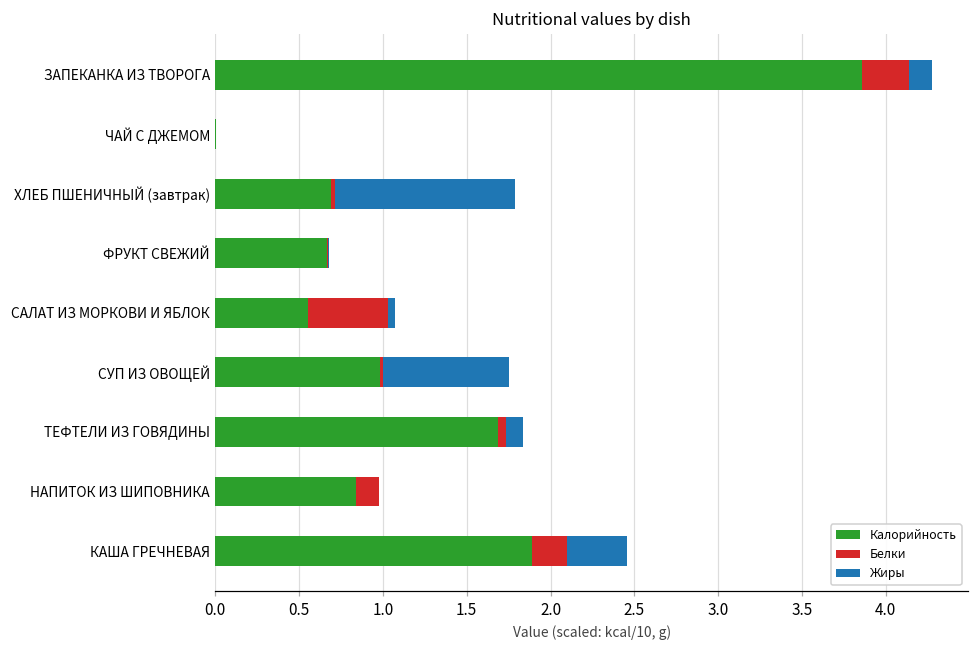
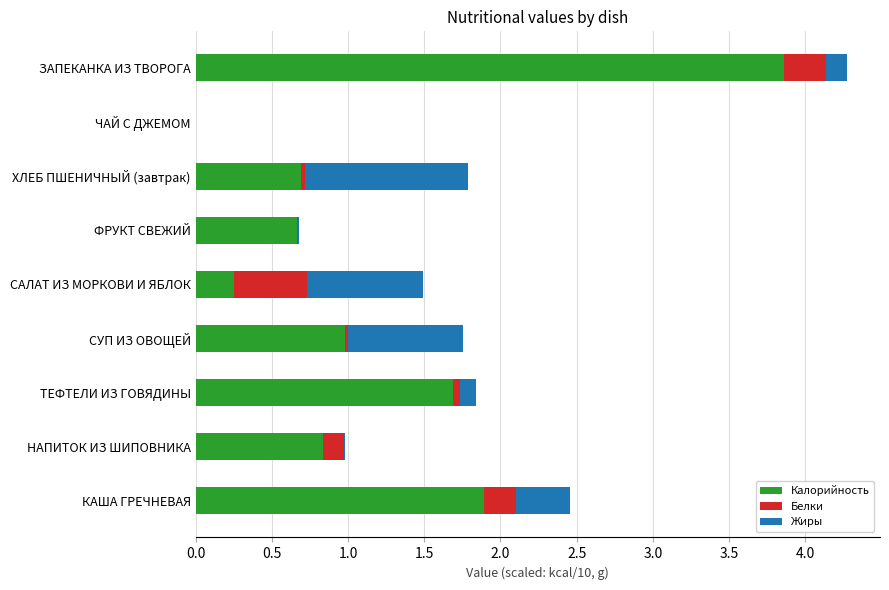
  {
    "Калорийность": {
      "ЗАПЕКАНКА ИЗ ТВОРОГА": 3.86,
      "ХЛЕБ ПШЕНИЧНЫЙ (завтрак)": 0.69,
      "ФРУКТ СВЕЖИЙ": 0.67,
-     "САЛАТ ИЗ МОРКОВИ И ЯБЛОК": 0.56,
+     "САЛАТ ИЗ МОРКОВИ И ЯБЛОК": 0.25,
      "СУП ИЗ ОВОЩЕЙ": 0.98,
      "ТЕФТЕЛИ ИЗ ГОВЯДИНЫ": 1.69,
      "НАПИТОК ИЗ ШИПОВНИКА": 0.84,
      "КАША ГРЕЧНЕВАЯ": 1.89
    },
    "Белки": {
      "ЗАПЕКАНКА ИЗ ТВОРОГА": 0.28,
      "ЧАЙ С ДЖЕМОМ": 0.00,
      "ХЛЕБ ПШЕНИЧНЫЙ (завтрак)": 0.02,
      "САЛАТ ИЗ МОРКОВИ И ЯБЛОК": 0.48,
      "СУП ИЗ ОВОЩЕЙ": 0.02,
      "ТЕФТЕЛИ ИЗ ГОВЯДИНЫ": 0.04,
      "НАПИТОК ИЗ ШИПОВНИКА": 0.14,
      "КАША ГРЕЧНЕВАЯ": 0.21
    },
    "Жиры": {
      "ЗАПЕКАНКА ИЗ ТВОРОГА": 0.14,
      "ЧАЙ С ДЖЕМОМ": 0.00,
      "ХЛЕБ ПШЕНИЧНЫЙ (завтрак)": 1.07,
-     "САЛАТ ИЗ МОРКОВИ И ЯБЛОК": 0.04,
+     "САЛАТ ИЗ МОРКОВИ И ЯБЛОК": 0.76,
      "СУП ИЗ ОВОЩЕЙ": 0.75,
      "ТЕФТЕЛИ ИЗ ГОВЯДИНЫ": 0.11,
      "КАША ГРЕЧНЕВАЯ": 0.36
    }
  }
